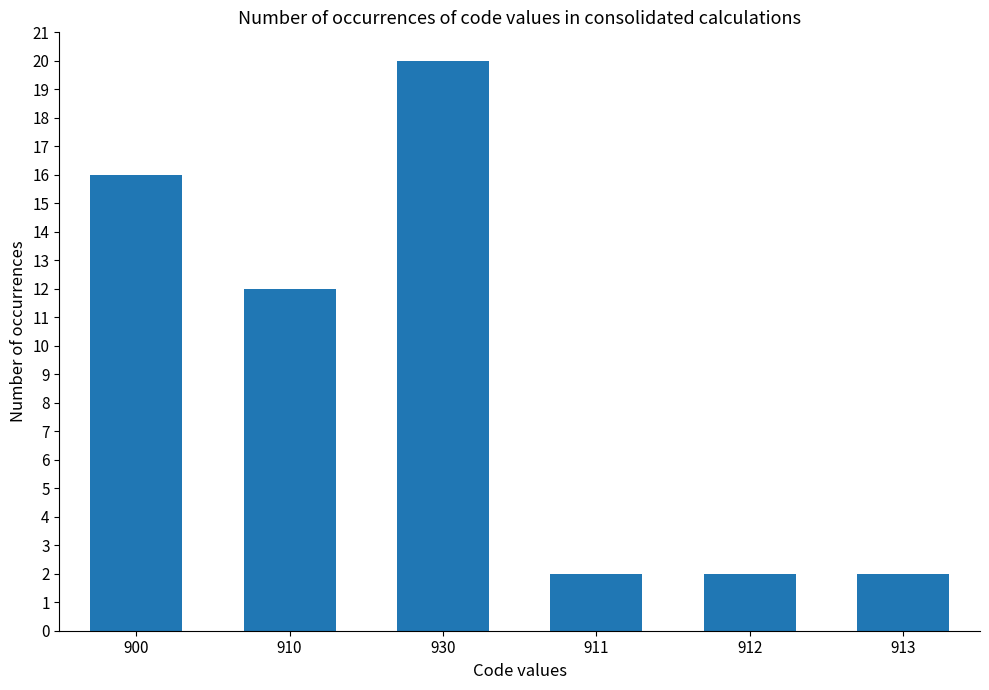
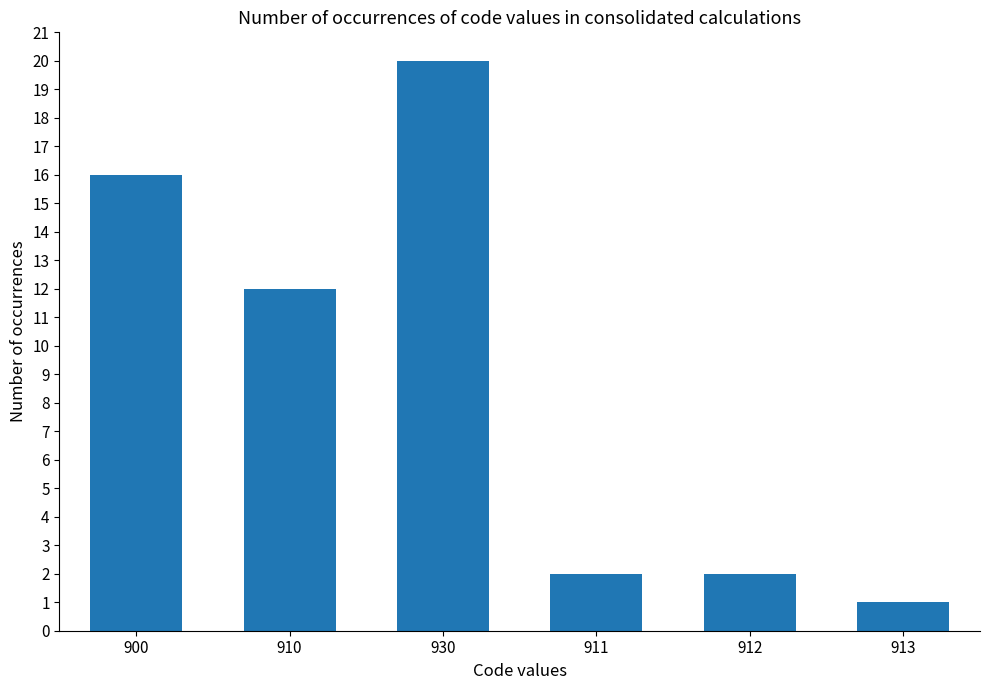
  {
    "900": 16,
    "910": 12,
    "930": 20,
    "911": 2,
    "912": 2,
-   "913": 2
+   "913": 1
  }
